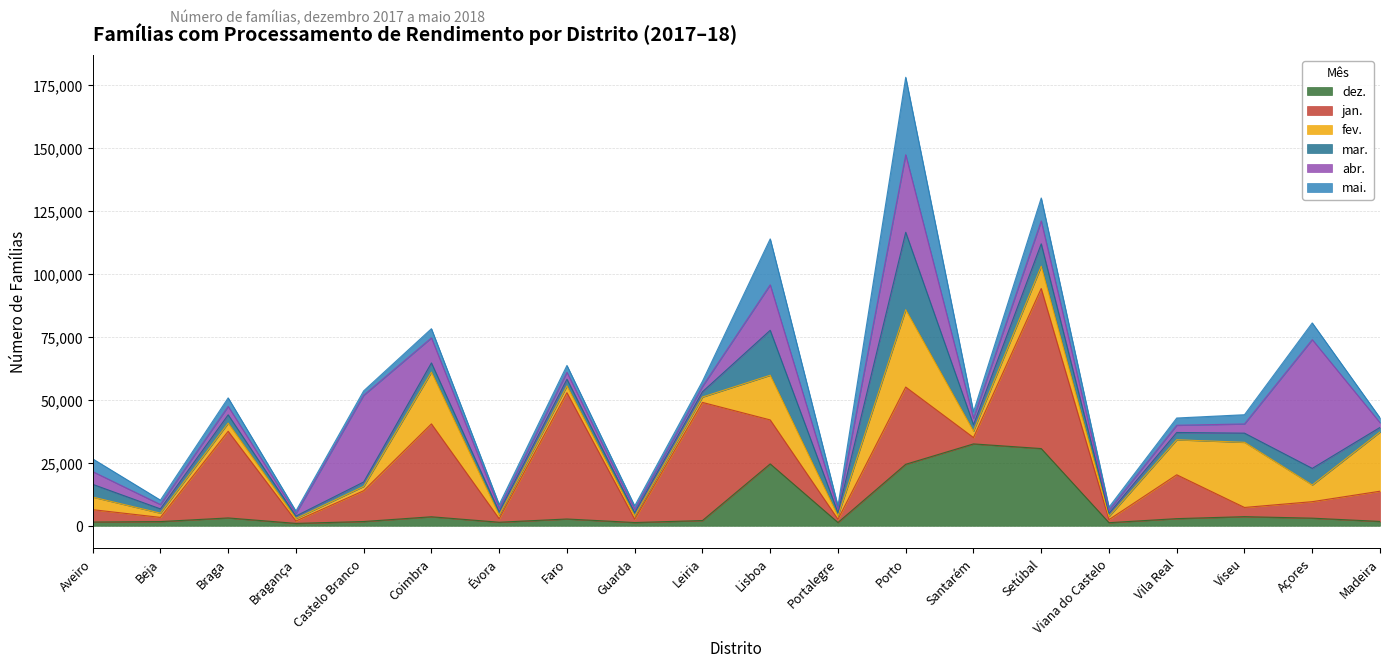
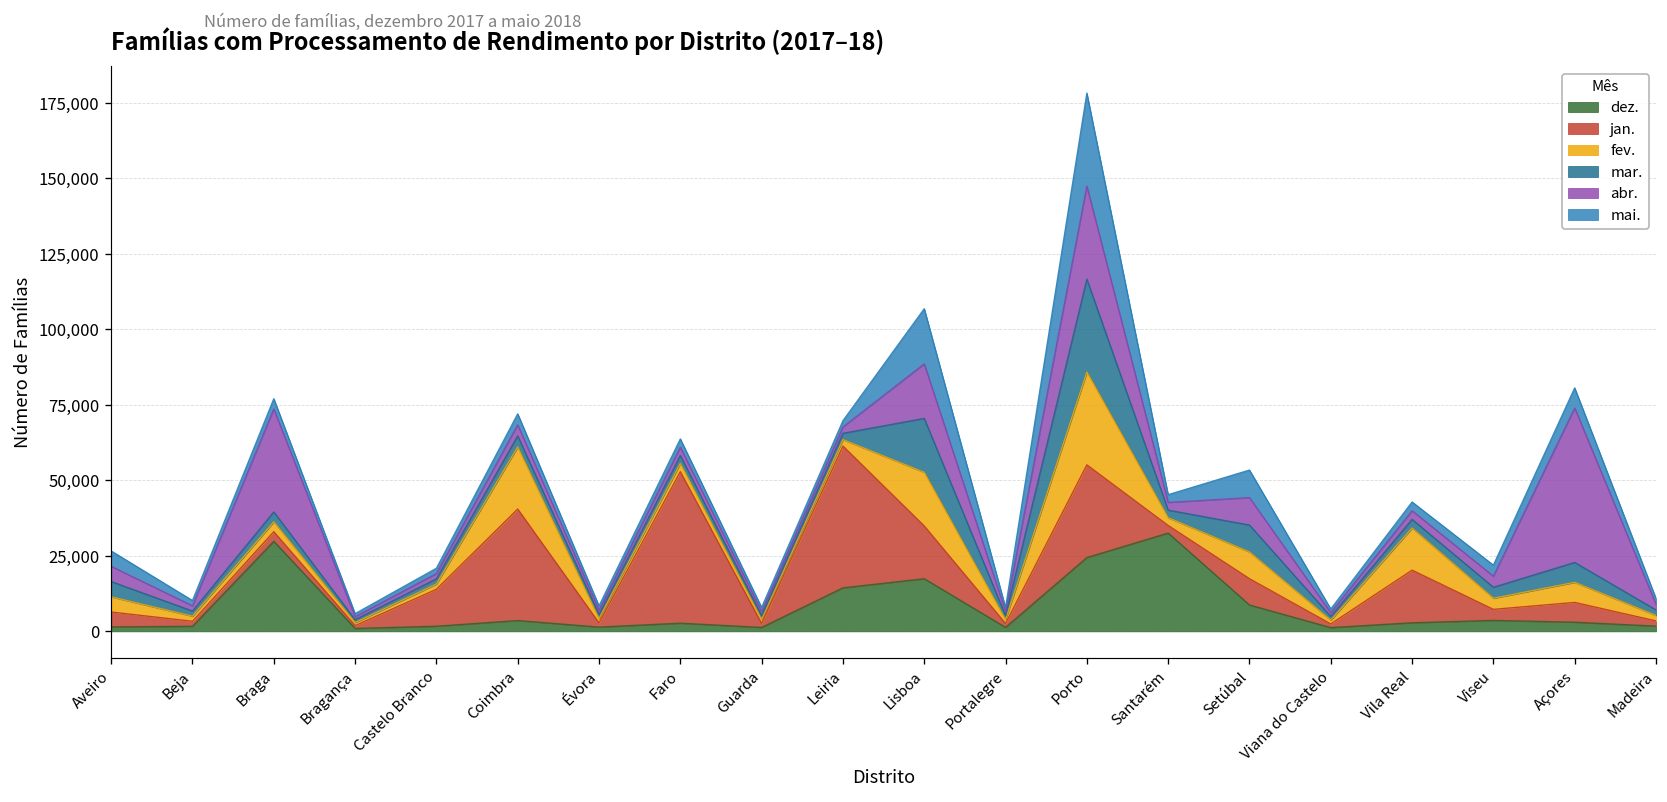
  {
    "dez.": {
      "Aveiro": "1,000",
      "Beja": "2,000",
-     "Braga": "3,000",
+     "Braga": "30,000",
      "Castelo Branco": "2,000",
      "Coimbra": "4,000",
      "Évora": "1,000",
      "Faro": "3,000",
      "Guarda": "1,000",
-     "Leiria": "2,000",
-     "Lisboa": "25,000",
+     "Leiria": "14,000",
+     "Lisboa": "17,000",
      "Portalegre": "1,000",
      "Porto": "24,000",
      "Santarém": "33,000",
-     "Setúbal": "31,000",
+     "Setúbal": "9,000",
      "Viana do Castelo": "1,000",
      "Vila Real": "3,000",
      "Viseu": "4,000",
      "Açores": "3,000",
      "Madeira": "2,000"
    },
    "jan.": {
      "Aveiro": "5,000",
      "Beja": "2,000",
-     "Braga": "34,000",
+     "Braga": "3,000",
      "Castelo Branco": "12,000",
      "Coimbra": "37,000",
      "Évora": "1,000",
      "Faro": "50,000",
      "Guarda": "1,000",
      "Leiria": "47,000",
      "Lisboa": "17,000",
      "Portalegre": "1,000",
      "Porto": "31,000",
      "Santarém": "3,000",
-     "Setúbal": "64,000",
+     "Setúbal": "9,000",
      "Viana do Castelo": "1,000",
      "Vila Real": "17,000",
      "Viseu": "4,000",
      "Açores": "7,000",
-     "Madeira": "12,000"
+     "Madeira": "2,000"
    },
    "fev.": {
      "Aveiro": "5,000",
      "Beja": "2,000",
      "Braga": "3,000",
      "Castelo Branco": "2,000",
      "Coimbra": "21,000",
      "Évora": "1,000",
      "Faro": "3,000",
      "Guarda": "1,000",
      "Leiria": "2,000",
      "Lisboa": "18,000",
      "Portalegre": "1,000",
      "Porto": "31,000",
      "Santarém": "3,000",
      "Setúbal": "9,000",
      "Viana do Castelo": "1,000",
      "Vila Real": "14,000",
-     "Viseu": "26,000",
+     "Viseu": "4,000",
      "Açores": "7,000",
-     "Madeira": "24,000"
+     "Madeira": "2,000"
    },
    "abr.": {
      "Aveiro": "5,000",
      "Beja": "2,000",
-     "Braga": "3,000",
-     "Castelo Branco": "34,000",
-     "Coimbra": "10,000",
+     "Braga": "34,000",
+     "Castelo Branco": "2,000",
+     "Coimbra": "4,000",
      "Évora": "1,000",
      "Faro": "3,000",
      "Guarda": "1,000",
      "Leiria": "2,000",
      "Lisboa": "18,000",
      "Portalegre": "1,000",
      "Porto": "31,000",
      "Santarém": "3,000",
      "Setúbal": "9,000",
      "Viana do Castelo": "1,000",
      "Vila Real": "3,000",
      "Viseu": "4,000",
      "Açores": "51,000",
      "Madeira": "2,000"
    }
  }
